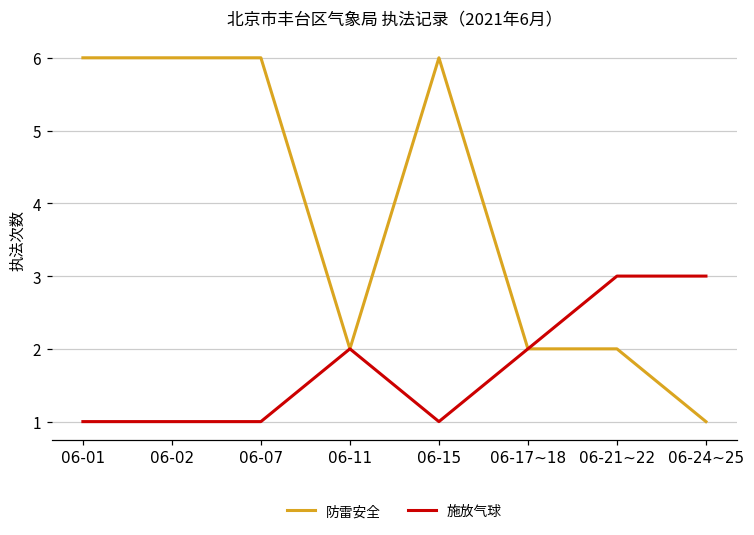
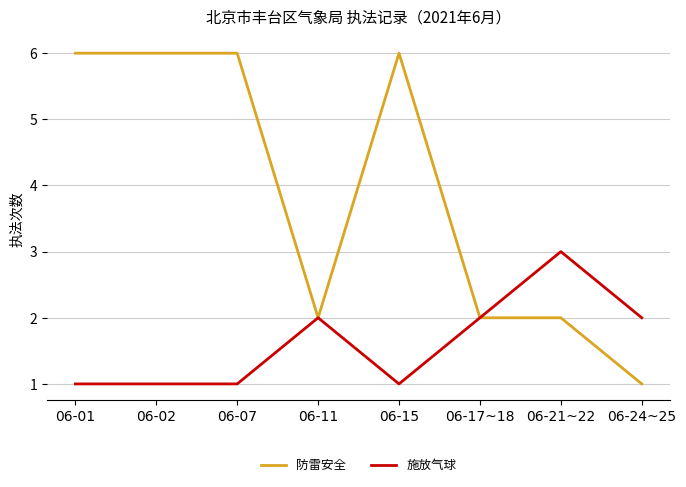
  {
    "防雷安全": {
      "06-01": 6,
      "06-02": 6,
      "06-07": 6,
      "06-15": 6,
      "06-21~22": 2,
      "06-24~25": 1
    },
    "施放气球": {
      "06-01": 1,
      "06-02": 1,
      "06-07": 1,
      "06-15": 1,
      "06-21~22": 3,
-     "06-24~25": 3
+     "06-24~25": 2
    }
  }
